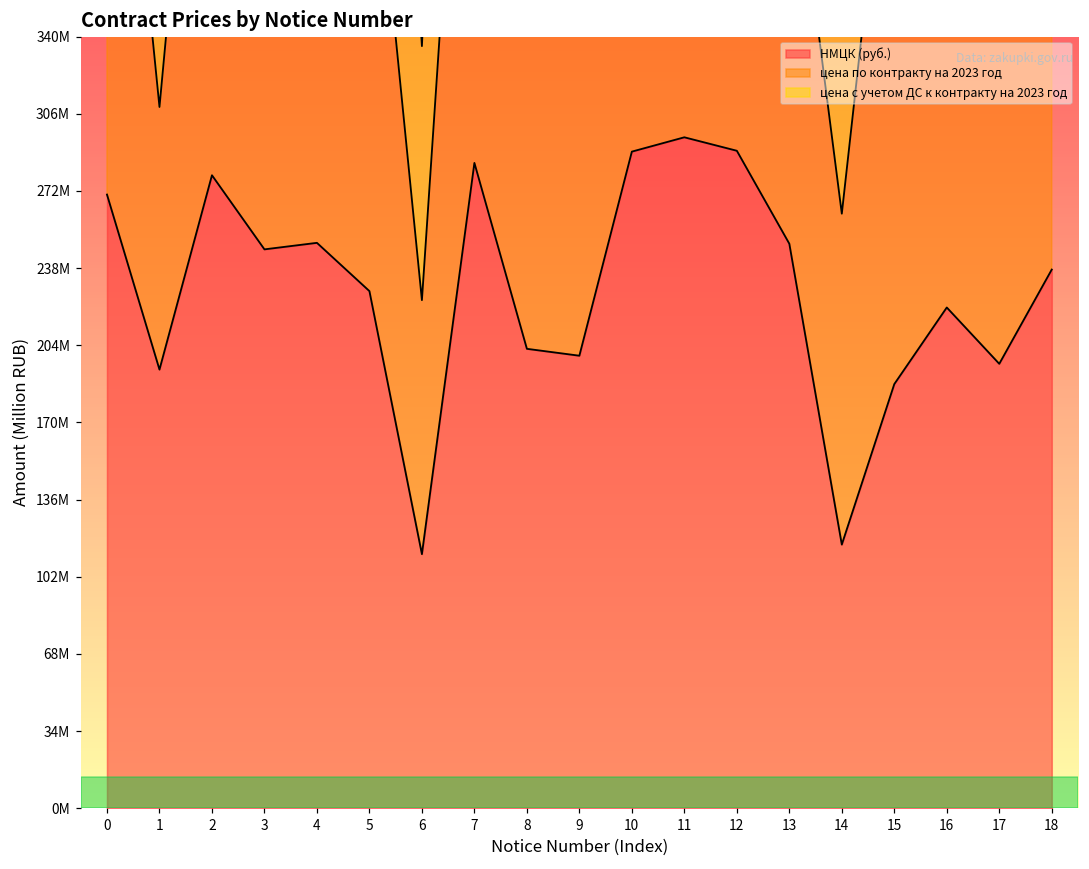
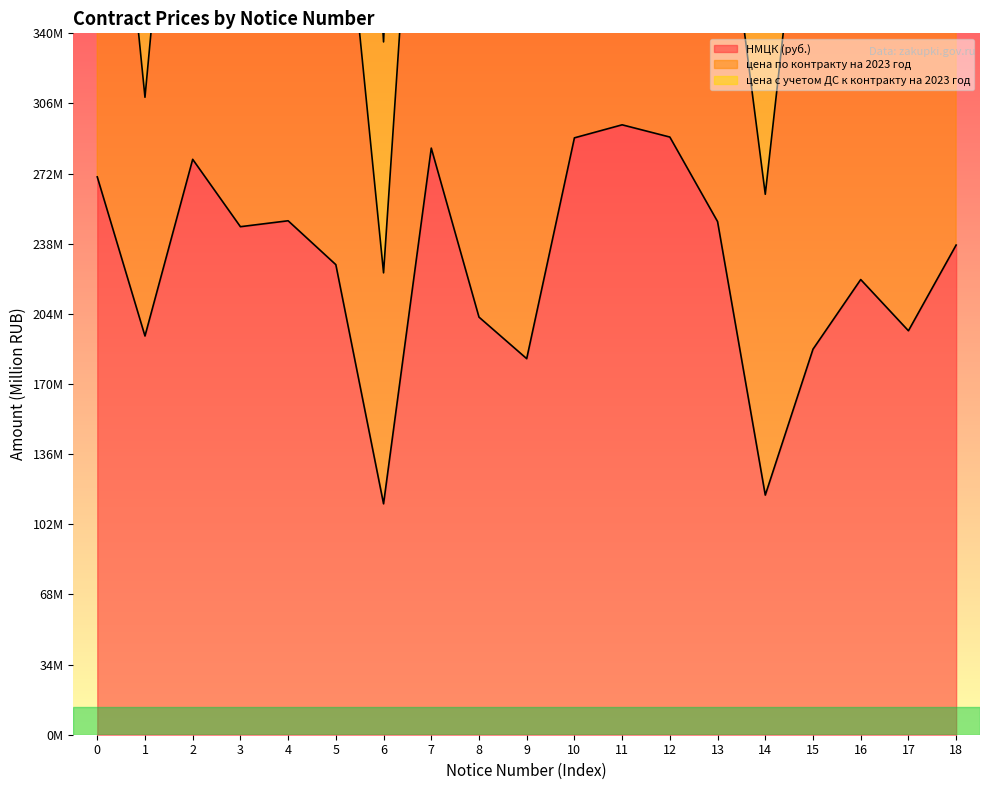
  {
    "НМЦК (руб.)": {
      "0": 270000000,
      "1": 193000000,
      "2": 279000000,
      "3": 246000000,
      "4": 249000000,
      "5": 228000000,
      "6": 112000000,
      "7": 284000000,
      "8": 202000000,
-     "9": 199000000,
+     "9": 182000000,
      "10": 289000000,
      "11": 296000000,
      "12": 290000000,
      "13": 249000000,
      "14": 116000000,
      "15": 187000000,
      "16": 221000000,
      "17": 196000000,
      "18": 237000000
    },
    "цена по контракту на 2023 год": {
      "1": 116000000,
      "6": 112000000,
      "14": 146000000
    },
    "цена с учетом ДС к контракту на 2023 год": {
      "6": 112000000
    }
  }
